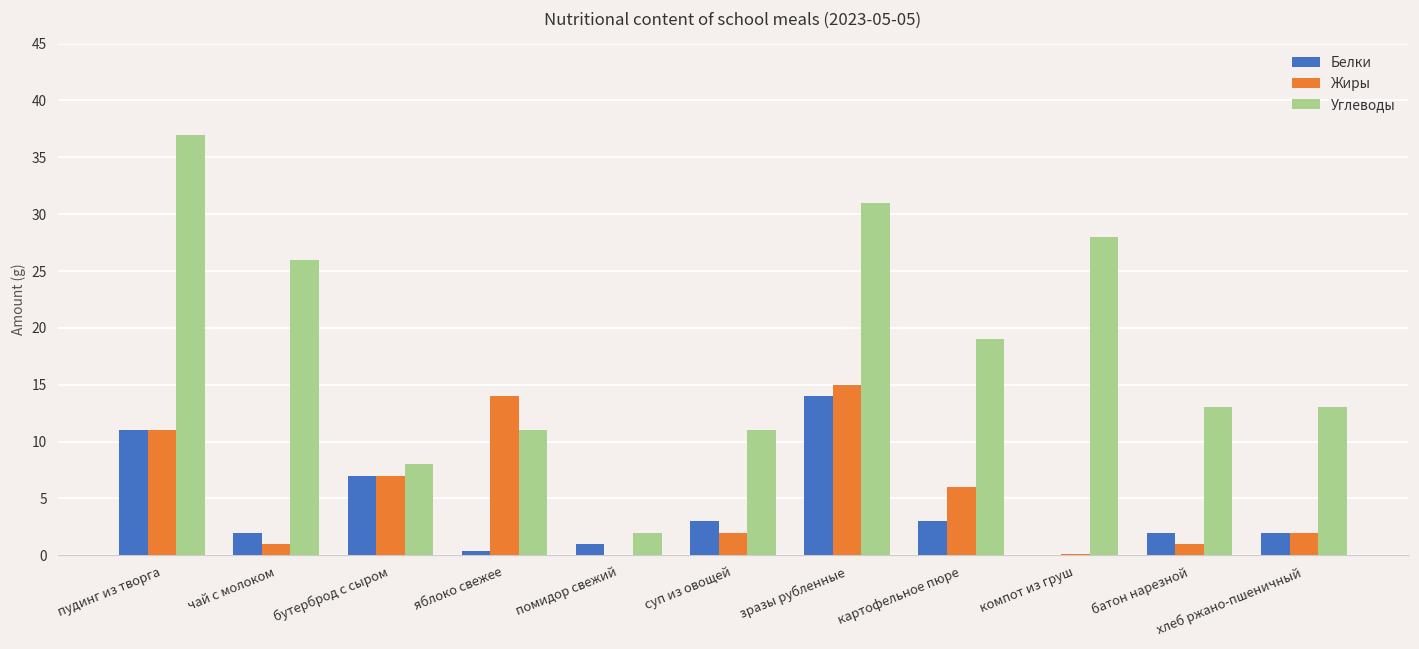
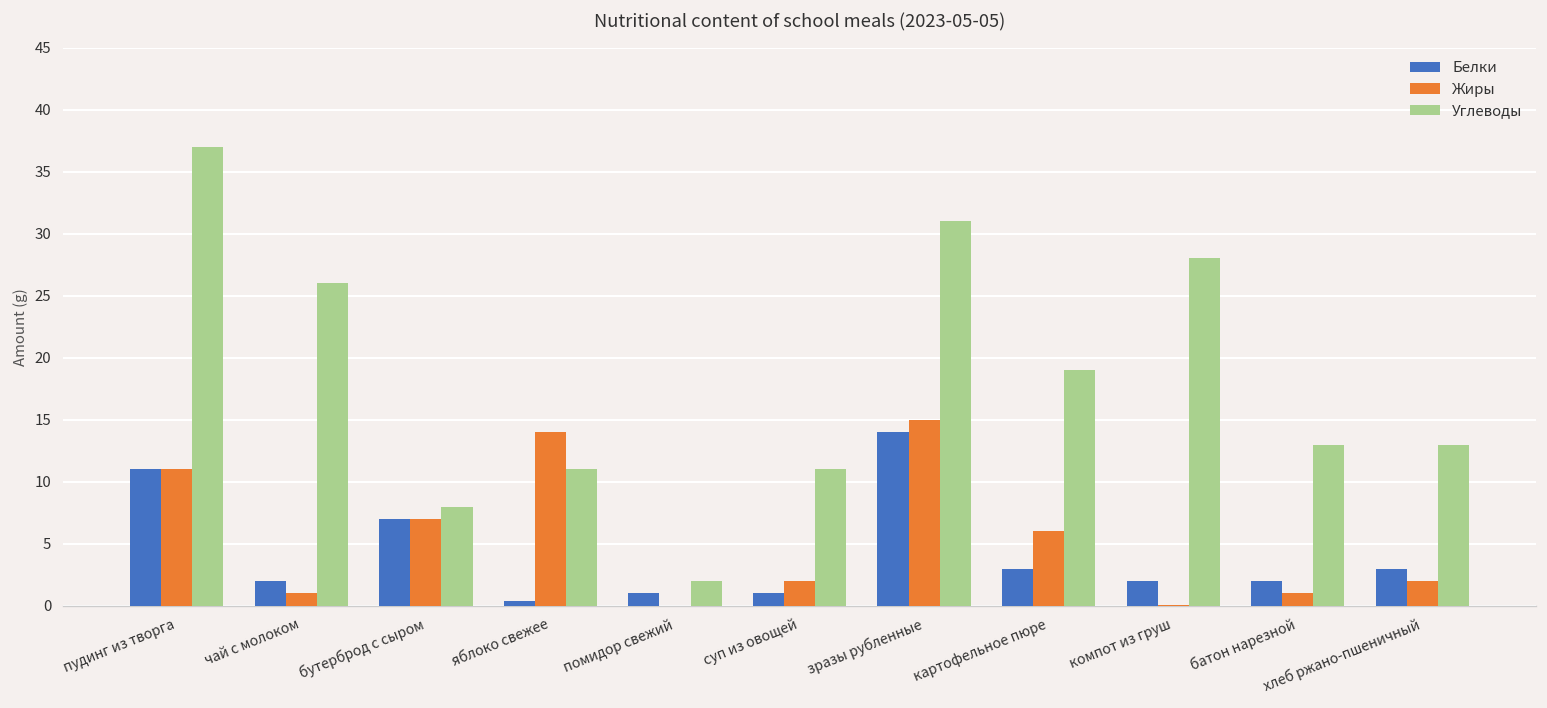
  {
    "Белки": {
      "пудинг из творга": 11,
      "чай с молоком": 2,
      "бутерброд с сыром": 7,
      "яблоко свежее": 0.4,
      "помидор свежий": 1,
-     "суп из овощей": 3,
+     "суп из овощей": 1,
      "зразы рубленные": 14,
      "картофельное пюре": 3,
-     "компот из груш": 0,
+     "компот из груш": 2,
      "батон нарезной": 2,
-     "хлеб ржано-пшеничный": 2
+     "хлеб ржано-пшеничный": 3
    },
    "Жиры": {
      "пудинг из творга": 11,
      "чай с молоком": 1,
      "бутерброд с сыром": 7,
      "яблоко свежее": 14,
      "помидор свежий": 0,
      "суп из овощей": 2,
      "зразы рубленные": 15,
      "картофельное пюре": 6,
      "батон нарезной": 1,
      "хлеб ржано-пшеничный": 2
    },
    "Углеводы": {
      "пудинг из творга": 37,
      "чай с молоком": 26,
      "бутерброд с сыром": 8,
      "яблоко свежее": 11,
      "помидор свежий": 2,
      "суп из овощей": 11,
      "зразы рубленные": 31,
      "картофельное пюре": 19,
      "компот из груш": 28,
      "батон нарезной": 13,
      "хлеб ржано-пшеничный": 13
    }
  }
